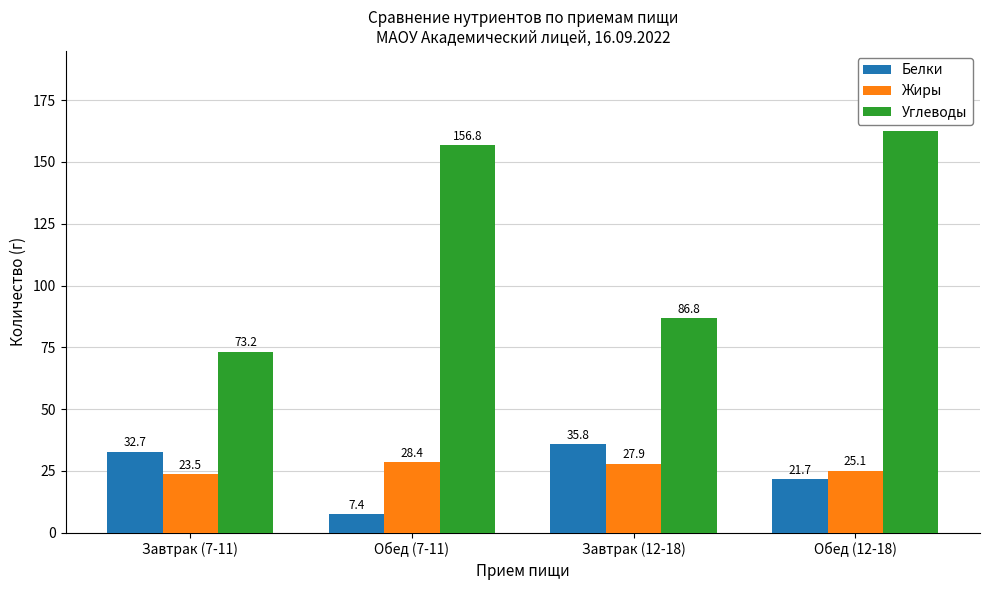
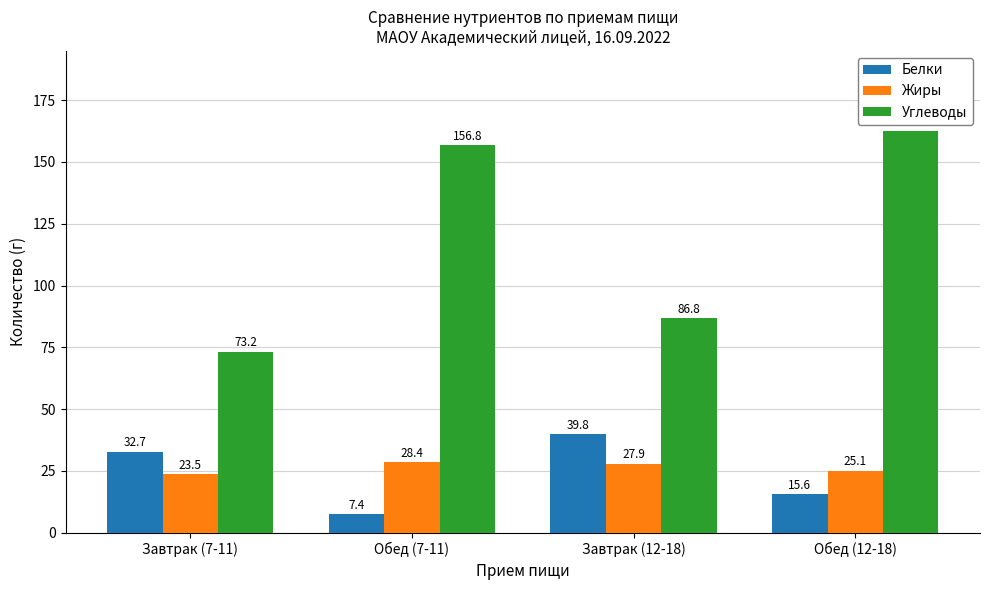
  {
    "Белки": {
      "Завтрак (7-11)": 32.7,
      "Обед (7-11)": 7.4,
-     "Завтрак (12-18)": 35.8,
-     "Обед (12-18)": 21.7
+     "Завтрак (12-18)": 39.8,
+     "Обед (12-18)": 15.6
    },
    "Жиры": {
      "Завтрак (7-11)": 23.5,
      "Обед (7-11)": 28.4,
      "Завтрак (12-18)": 27.9,
      "Обед (12-18)": 25.1
    },
    "Углеводы": {
      "Завтрак (7-11)": 73.2,
      "Обед (7-11)": 156.8,
      "Завтрак (12-18)": 86.8
    }
  }
